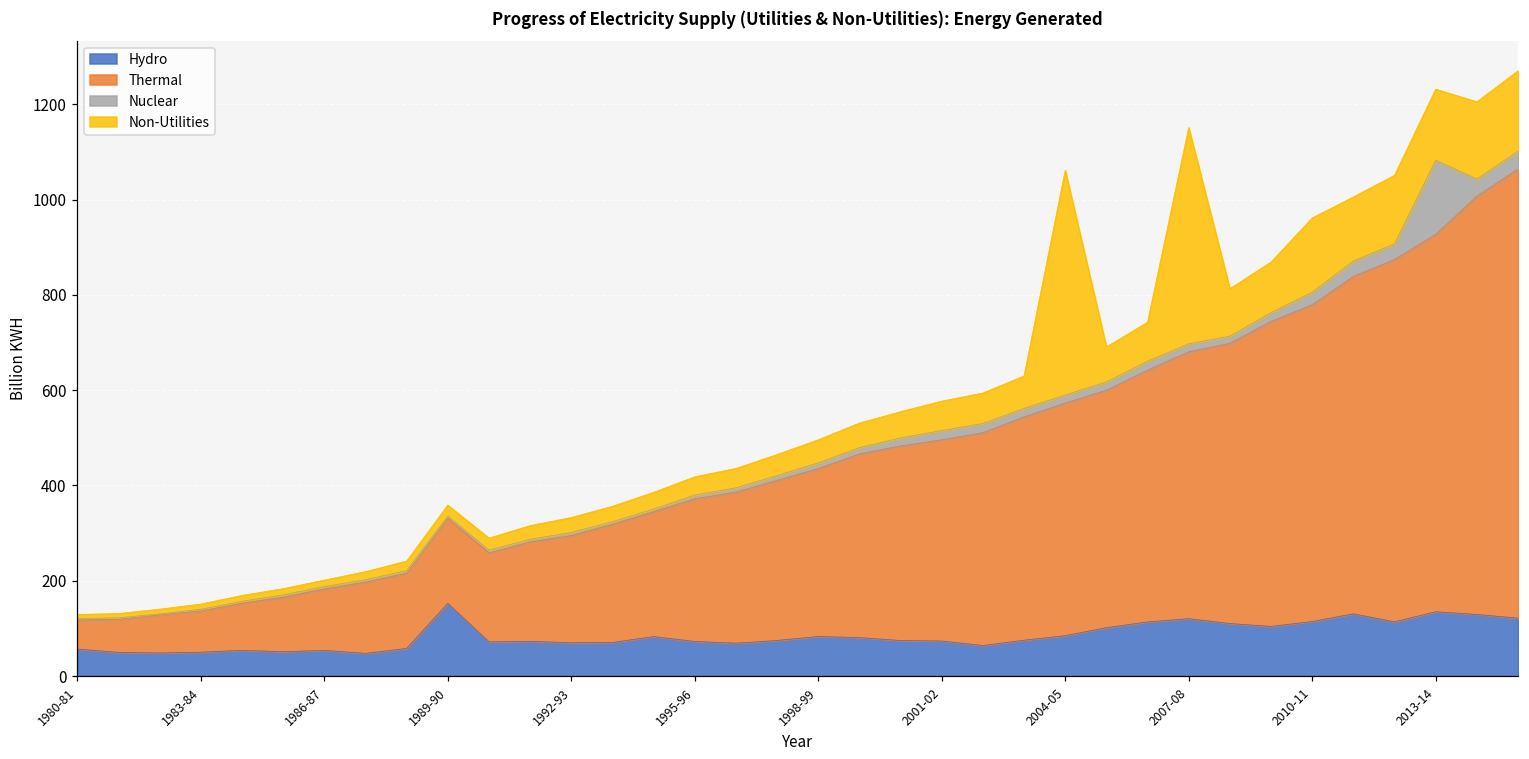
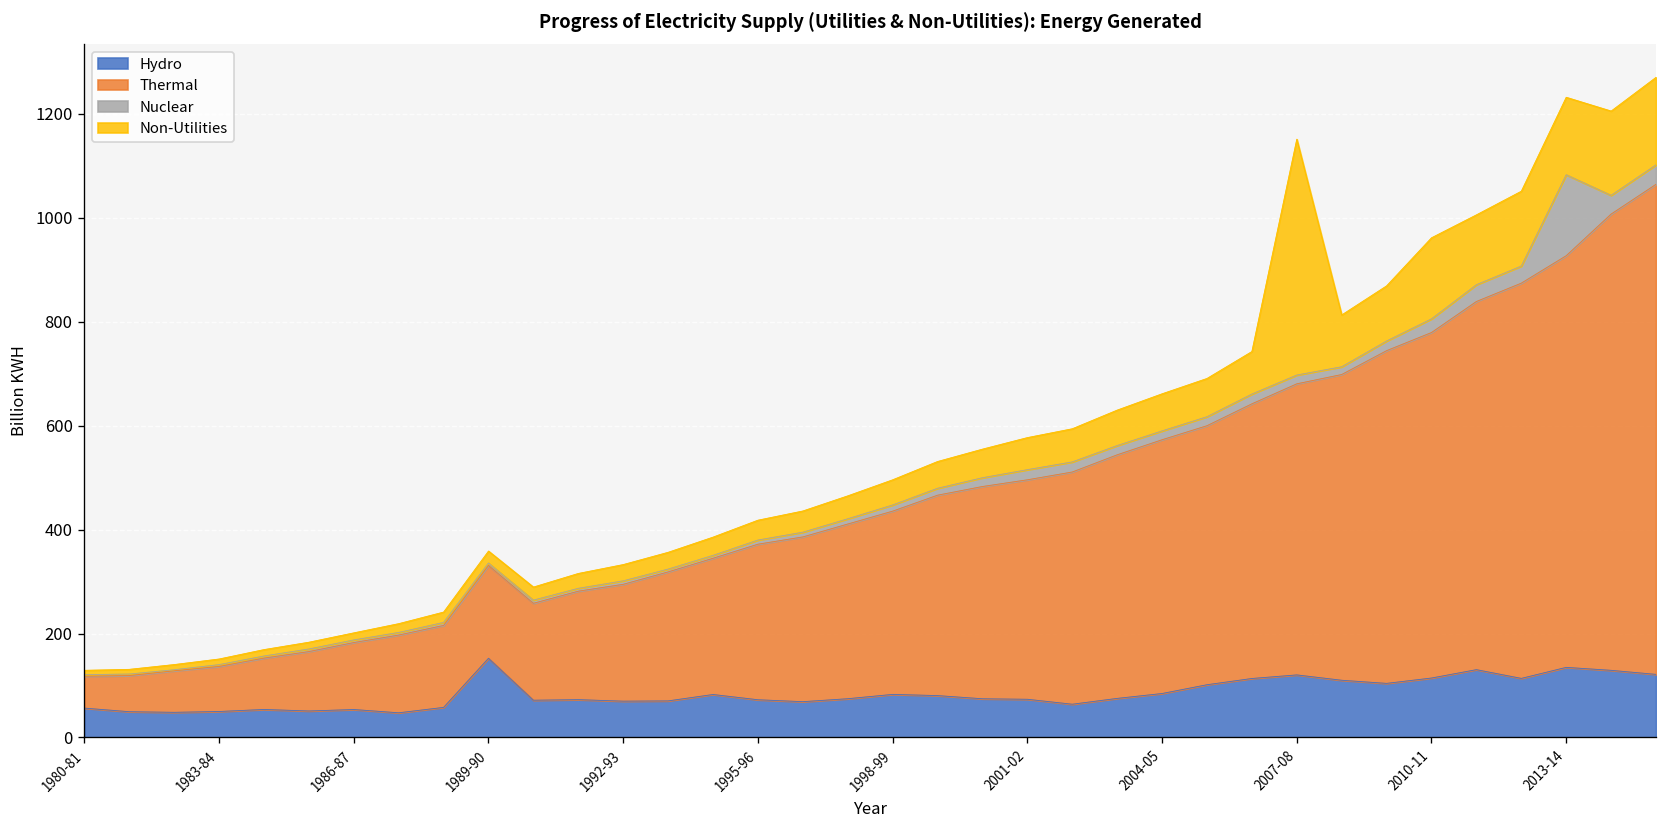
  {
    "Hydro": {
      "1980-81": 60,
      "1983-84": 50,
      "1986-87": 50,
      "1989-90": 150,
      "1992-93": 70,
      "1995-96": 70,
      "1998-99": 80,
      "2001-02": 70,
      "2004-05": 80,
      "2007-08": 120,
      "2010-11": 110,
      "2013-14": 130
    },
    "Thermal": {
      "1992-93": 220,
      "1995-96": 300,
      "1998-99": 350,
      "2001-02": 420,
      "2004-05": 490,
      "2007-08": 560,
      "2010-11": 660,
      "2013-14": 790
    },
    "Nuclear": {
      "1992-93": 10,
      "1995-96": 10,
      "1998-99": 10,
      "2001-02": 20,
      "2004-05": 20,
      "2007-08": 20,
      "2010-11": 30,
      "2013-14": 160
    },
    "Non-Utilities": {
      "1980-81": 10,
      "1983-84": 10,
      "1986-87": 10,
      "1989-90": 20,
      "1992-93": 30,
      "1995-96": 40,
      "1998-99": 50,
      "2001-02": 60,
-     "2004-05": 470,
+     "2004-05": 70,
      "2007-08": 450,
      "2010-11": 160,
      "2013-14": 150
    }
  }
